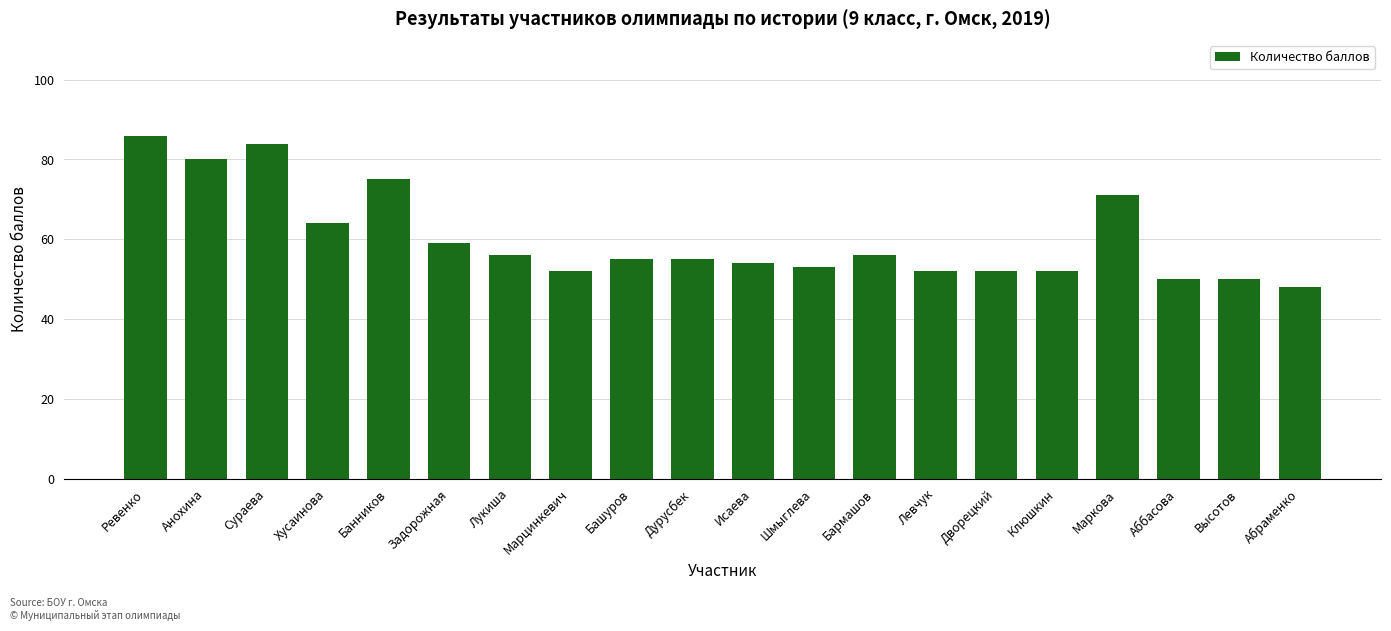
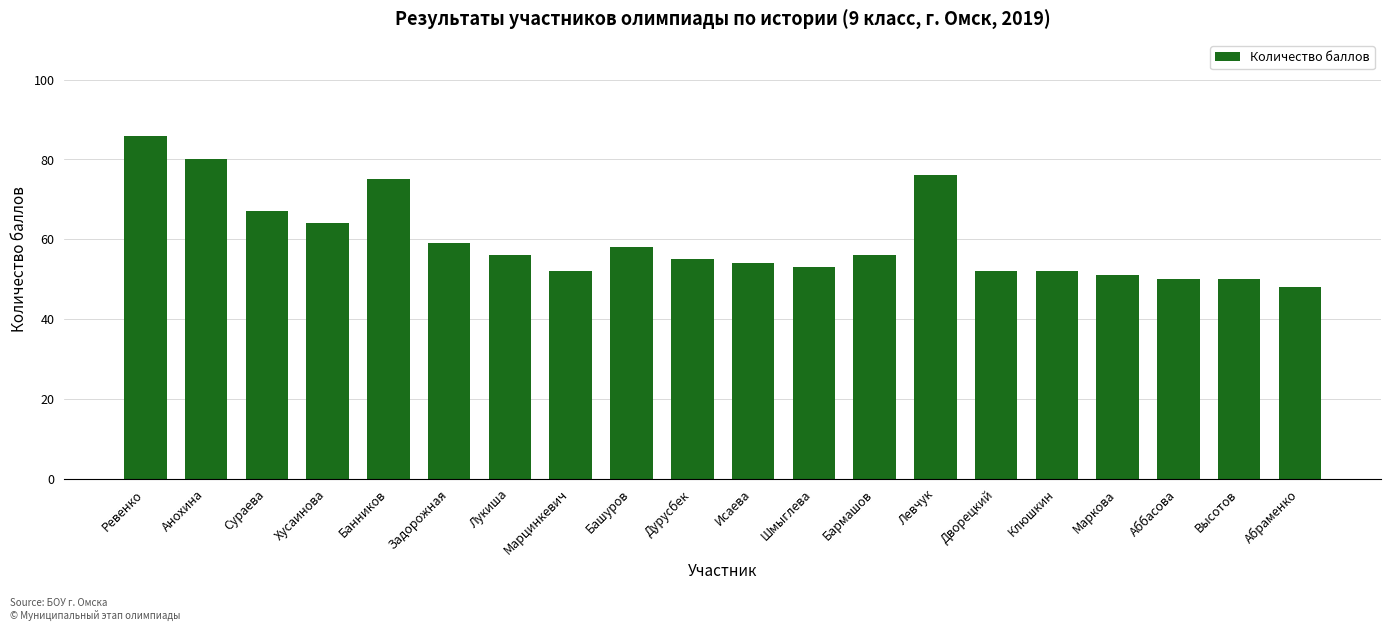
  {
    "Ревенко": 86,
    "Анохина": 80,
-   "Сураева": 84,
+   "Сураева": 67,
    "Хусаинова": 64,
    "Банников": 75,
    "Задорожная": 59,
    "Лукиша": 56,
    "Марцинкевич": 52,
-   "Башуров": 55,
+   "Башуров": 58,
    "Дурусбек": 55,
    "Исаева": 54,
    "Шмыглева": 53,
    "Бармашов": 56,
-   "Левчук": 52,
+   "Левчук": 76,
    "Дворецкий": 52,
    "Клюшкин": 52,
-   "Маркова": 71,
+   "Маркова": 51,
    "Аббасова": 50,
    "Высотов": 50,
    "Абраменко": 48
  }
